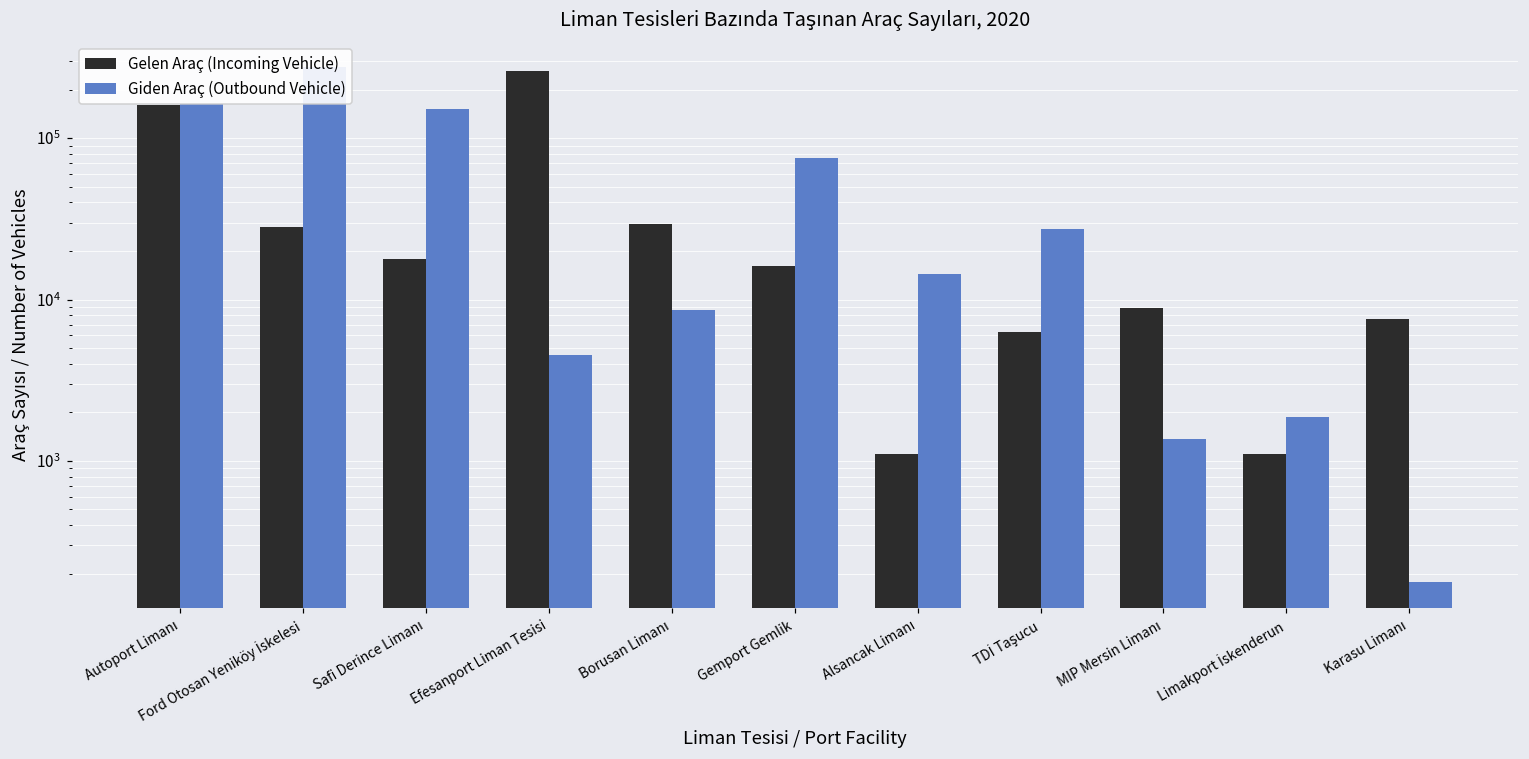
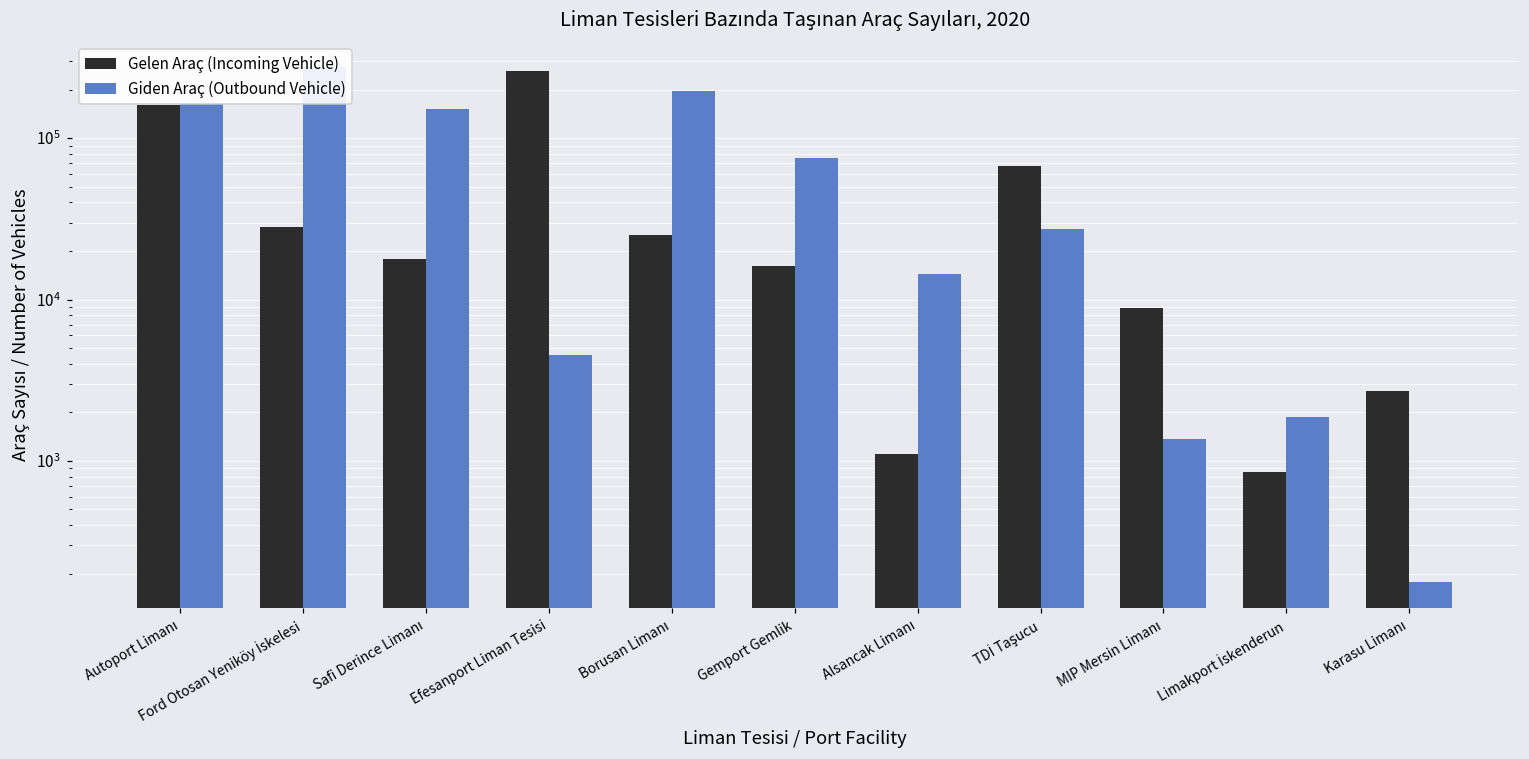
  {
    "Gelen Araç (Incoming Vehicle)": {
      "Autoport Limanı": 160000,
      "Ford Otosan Yeniköy İskelesi": 28000,
      "Safi Derince Limanı": 18000,
      "Efesanport Liman Tesisi": 260000,
-     "Borusan Limanı": 29000,
+     "Borusan Limanı": 25000,
      "Gemport Gemlik": 16000,
      "Alsancak Limanı": 1100,
-     "TDİ Taşucu": 6300,
+     "TDİ Taşucu": 70000,
      "MIP Mersin Limanı": 9000,
-     "Limakport İskenderun": 1100,
-     "Karasu Limanı": 8000
+     "Limakport İskenderun": 900,
+     "Karasu Limanı": 2700
    },
    "Giden Araç (Outbound Vehicle)": {
      "Autoport Limanı": 160000,
      "Safi Derince Limanı": 150000,
      "Efesanport Liman Tesisi": 4500,
-     "Borusan Limanı": 9000,
+     "Borusan Limanı": 200000,
      "Gemport Gemlik": 80000,
      "Alsancak Limanı": 14000,
      "TDİ Taşucu": 27000,
      "MIP Mersin Limanı": 1400,
      "Limakport İskenderun": 1900,
      "Karasu Limanı": 180
    }
  }
